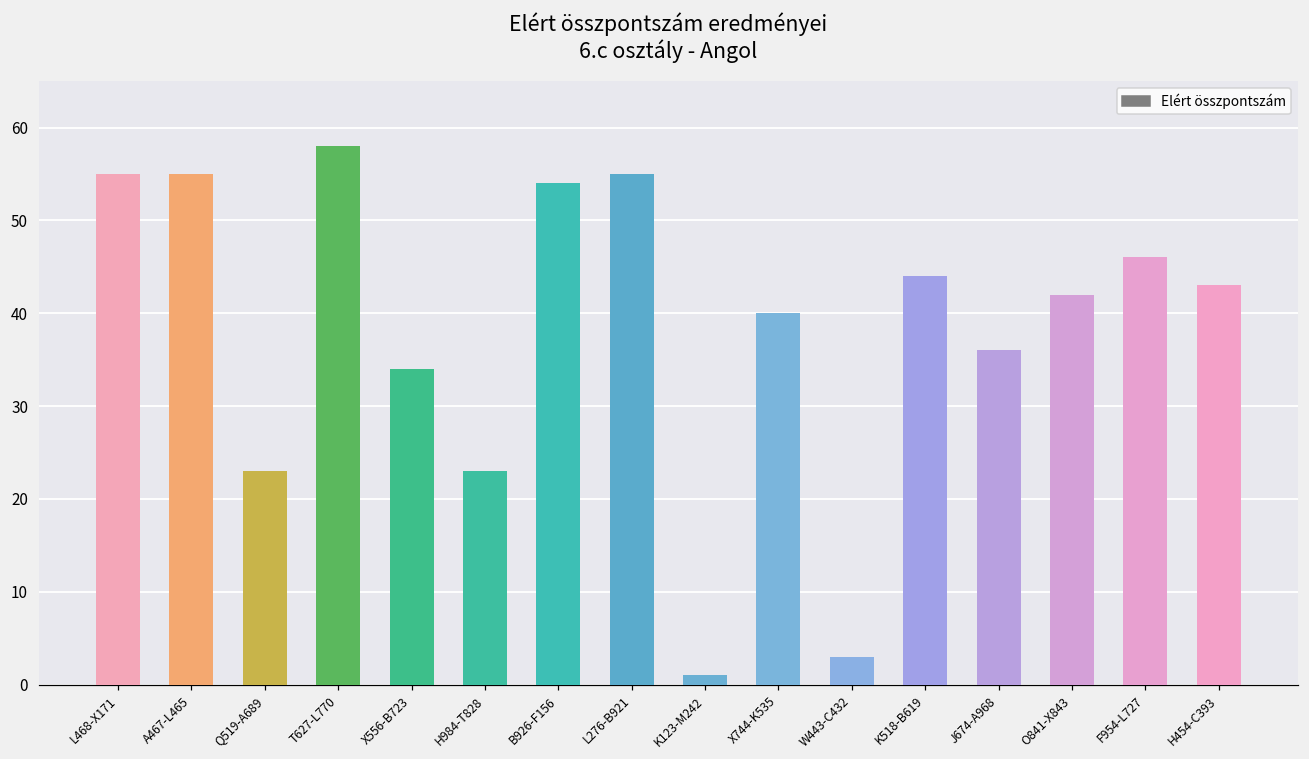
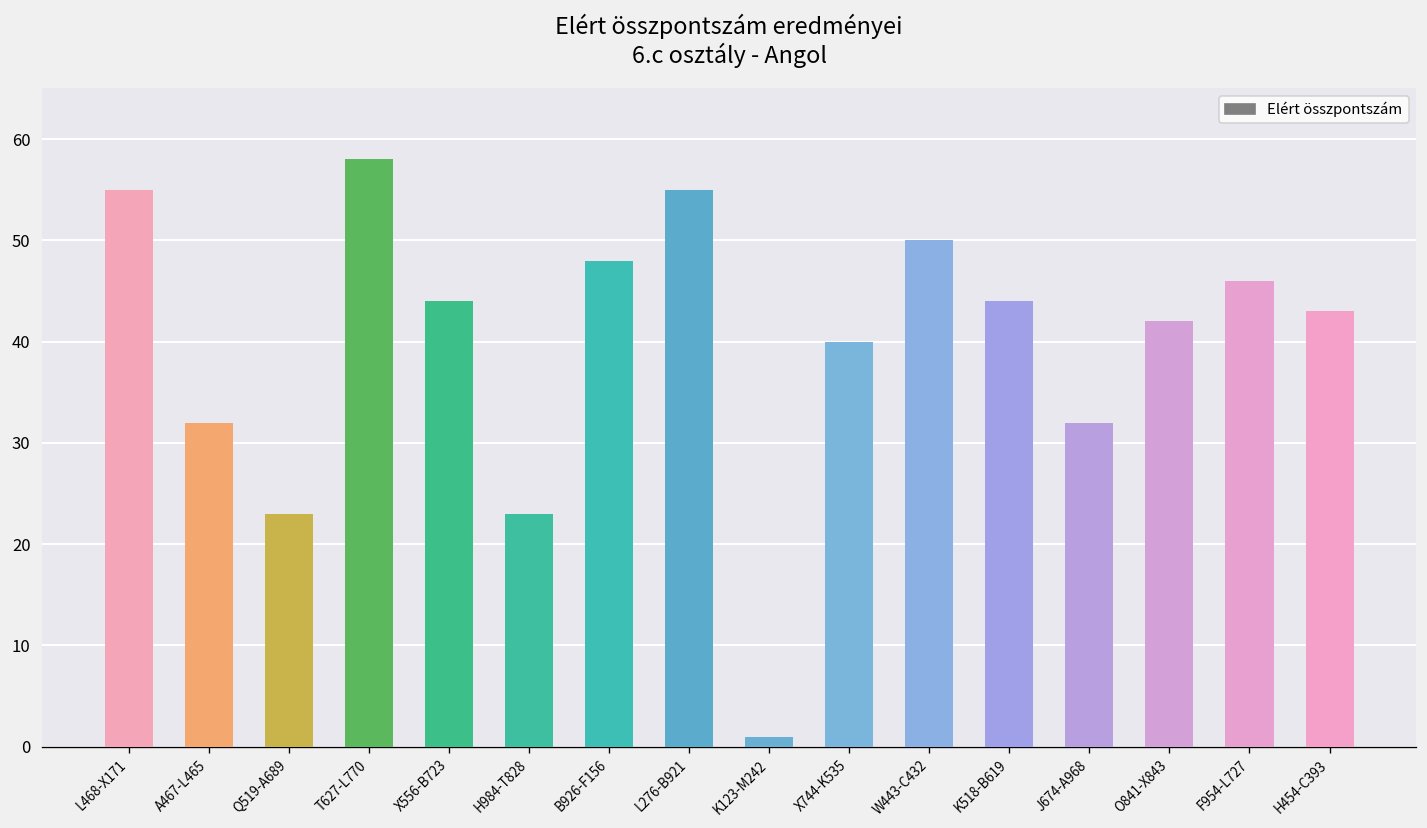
  {
    "L468-X171": 55,
-   "A467-L465": 55,
+   "A467-L465": 32,
    "Q519-A689": 23,
    "T627-L770": 58,
-   "X556-B723": 34,
+   "X556-B723": 44,
    "H984-T828": 23,
-   "B926-F156": 54,
+   "B926-F156": 48,
    "L276-B921": 55,
    "K123-M242": 1,
    "X744-K535": 40,
-   "W443-C432": 3,
+   "W443-C432": 50,
    "K518-B619": 44,
-   "J674-A968": 36,
+   "J674-A968": 32,
    "O841-X843": 42,
    "F954-L727": 46,
    "H454-C393": 43
  }
